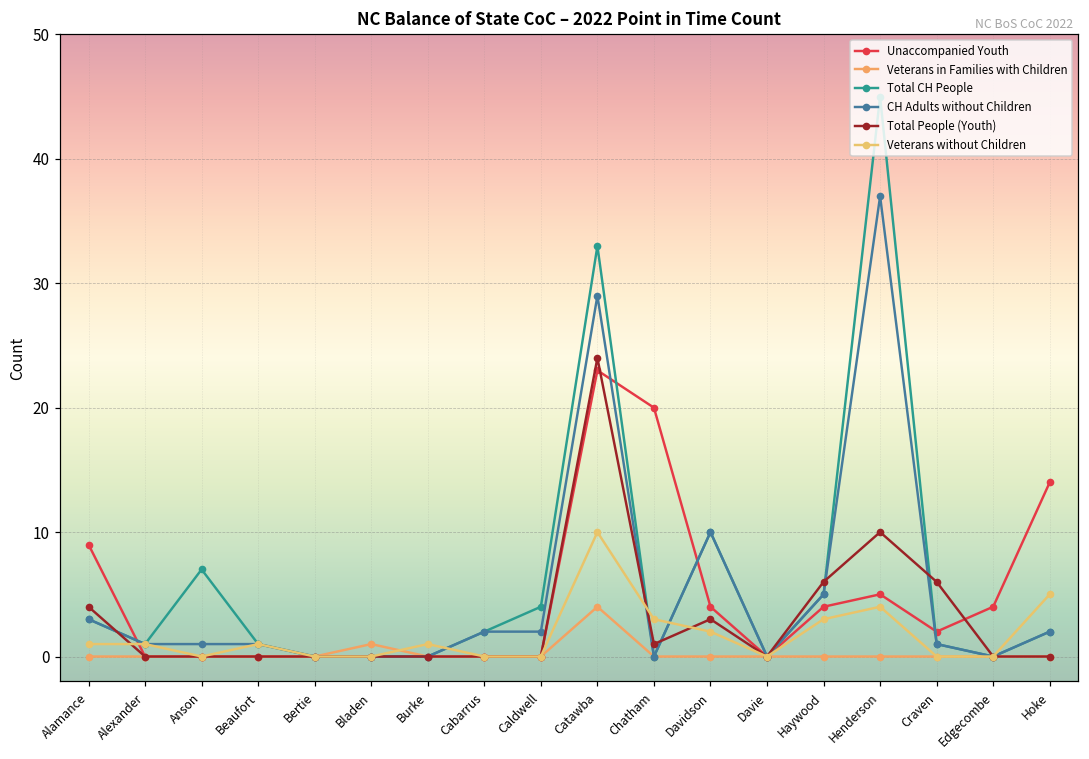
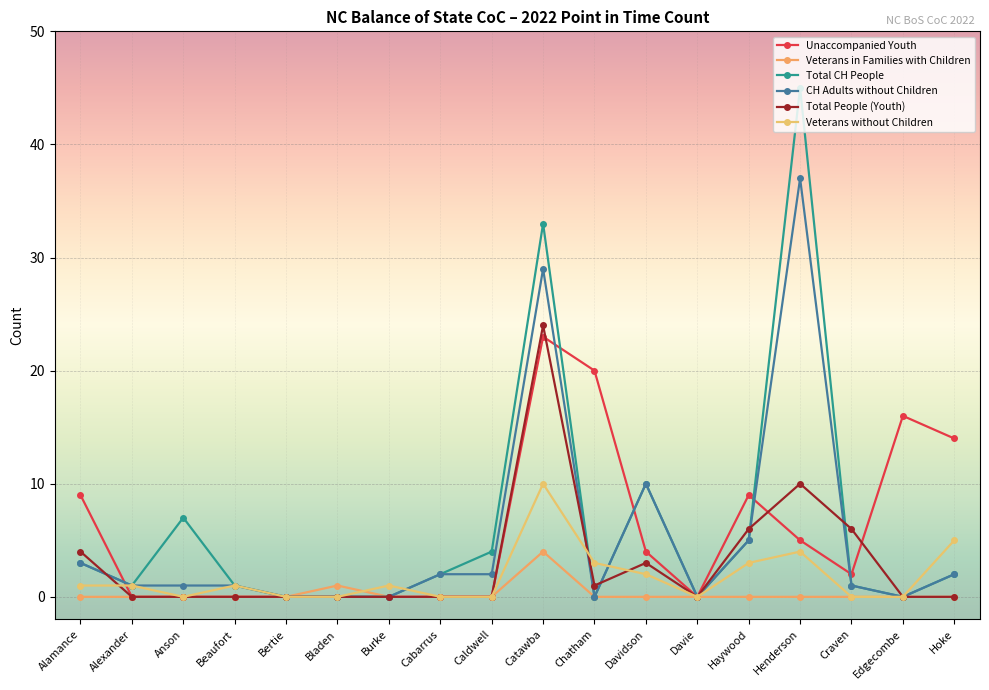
  {
    "Unaccompanied Youth": {
      "Alamance": 9,
      "Catawba": 23,
      "Chatham": 20,
      "Davidson": 4,
-     "Haywood": 4,
+     "Haywood": 9,
      "Henderson": 5,
      "Craven": 2,
-     "Edgecombe": 4,
+     "Edgecombe": 16,
      "Hoke": 14
    },
    "Total People (Youth)": {
      "Alamance": 4,
      "Catawba": 24,
      "Chatham": 1,
      "Davidson": 3,
      "Haywood": 6,
      "Henderson": 10,
      "Craven": 6
    }
  }
